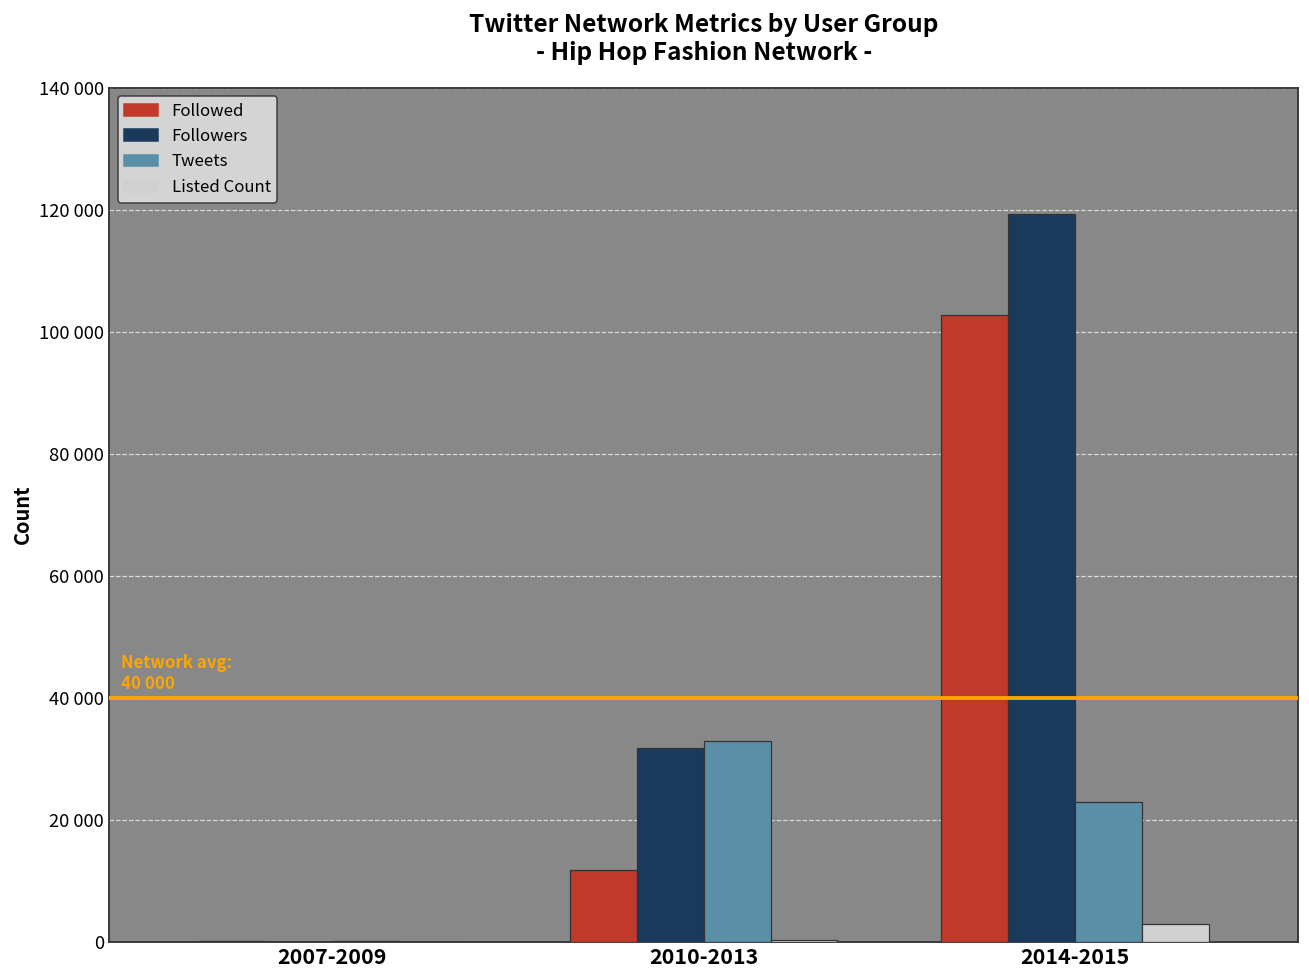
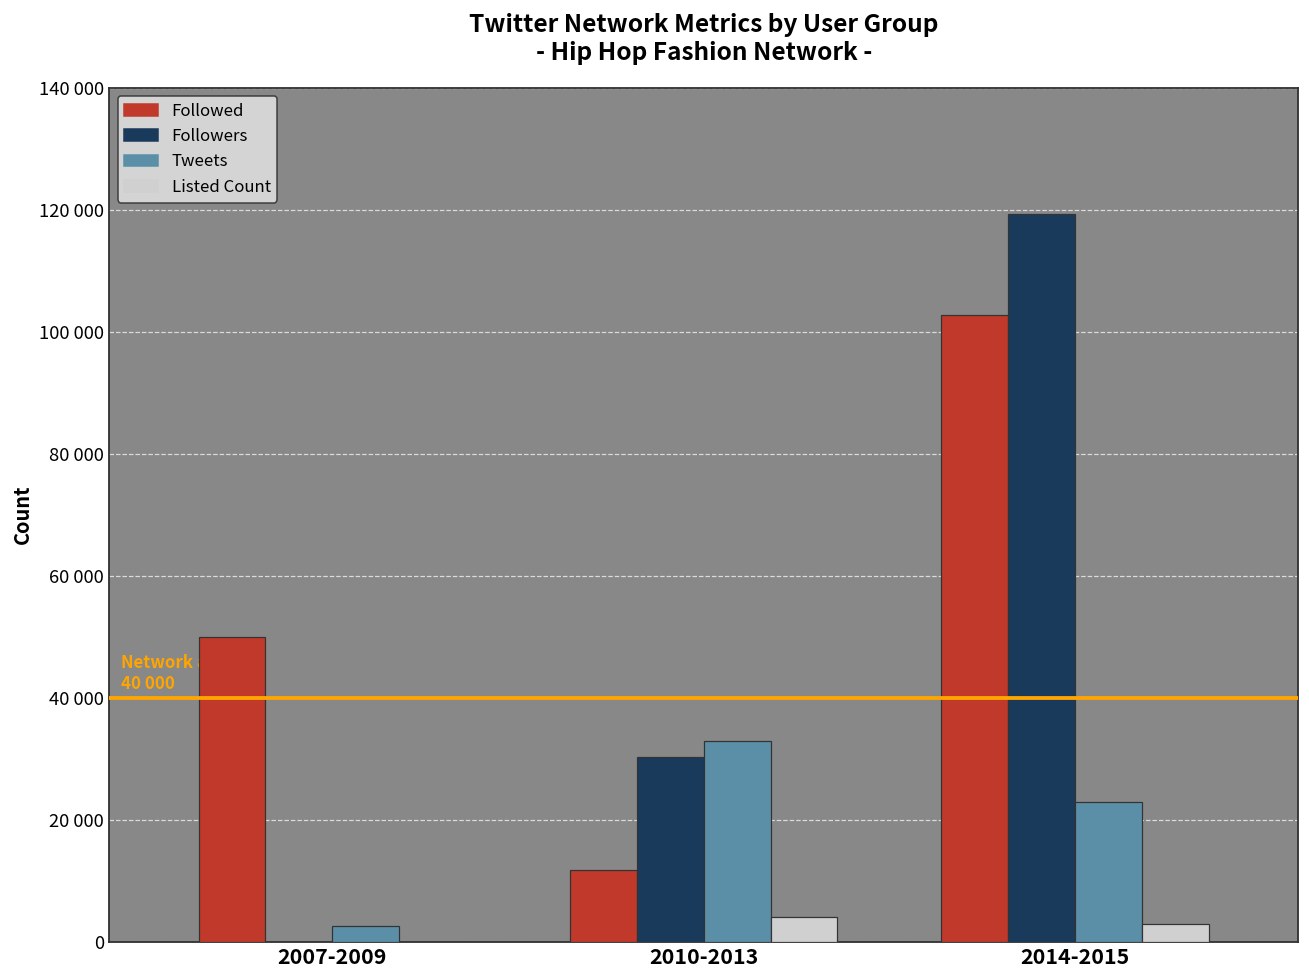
  {
    "Followed": {
-     "2007-2009": 0,
+     "2007-2009": 50000,
      "2010-2013": 12000,
      "2014-2015": 103000
    },
    "Followers": {
-     "2010-2013": 32000,
+     "2010-2013": 30000,
      "2014-2015": 119000
    },
    "Tweets": {
-     "2007-2009": 0,
+     "2007-2009": 3000,
      "2010-2013": 33000,
      "2014-2015": 23000
    },
    "Listed Count": {
      "2007-2009": 0,
-     "2010-2013": 0,
+     "2010-2013": 4000,
      "2014-2015": 3000
    }
  }
